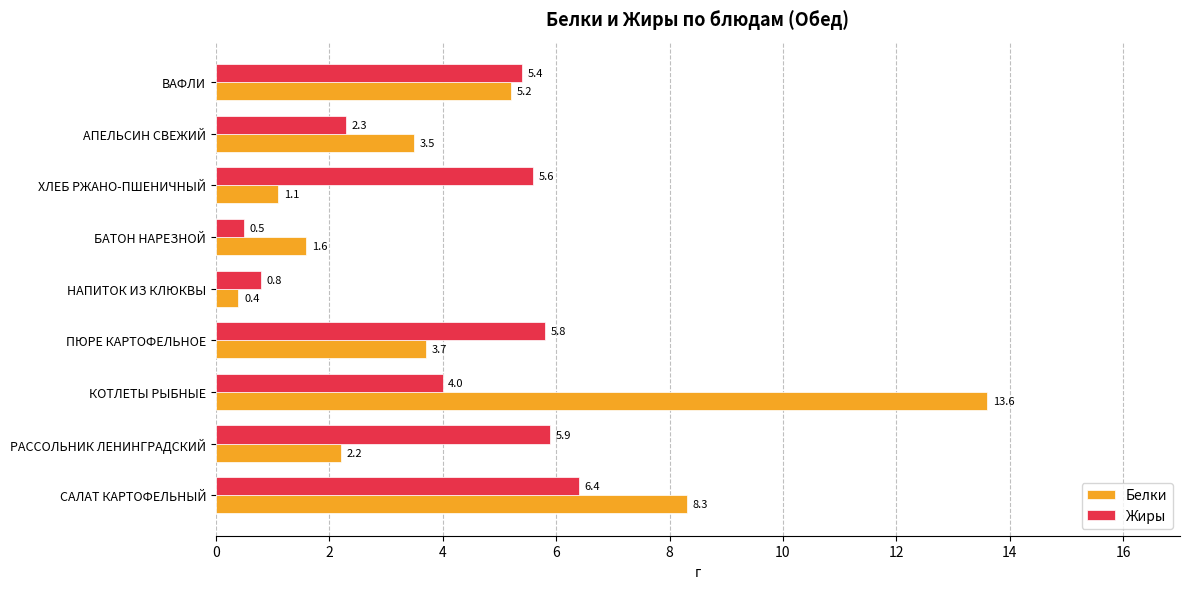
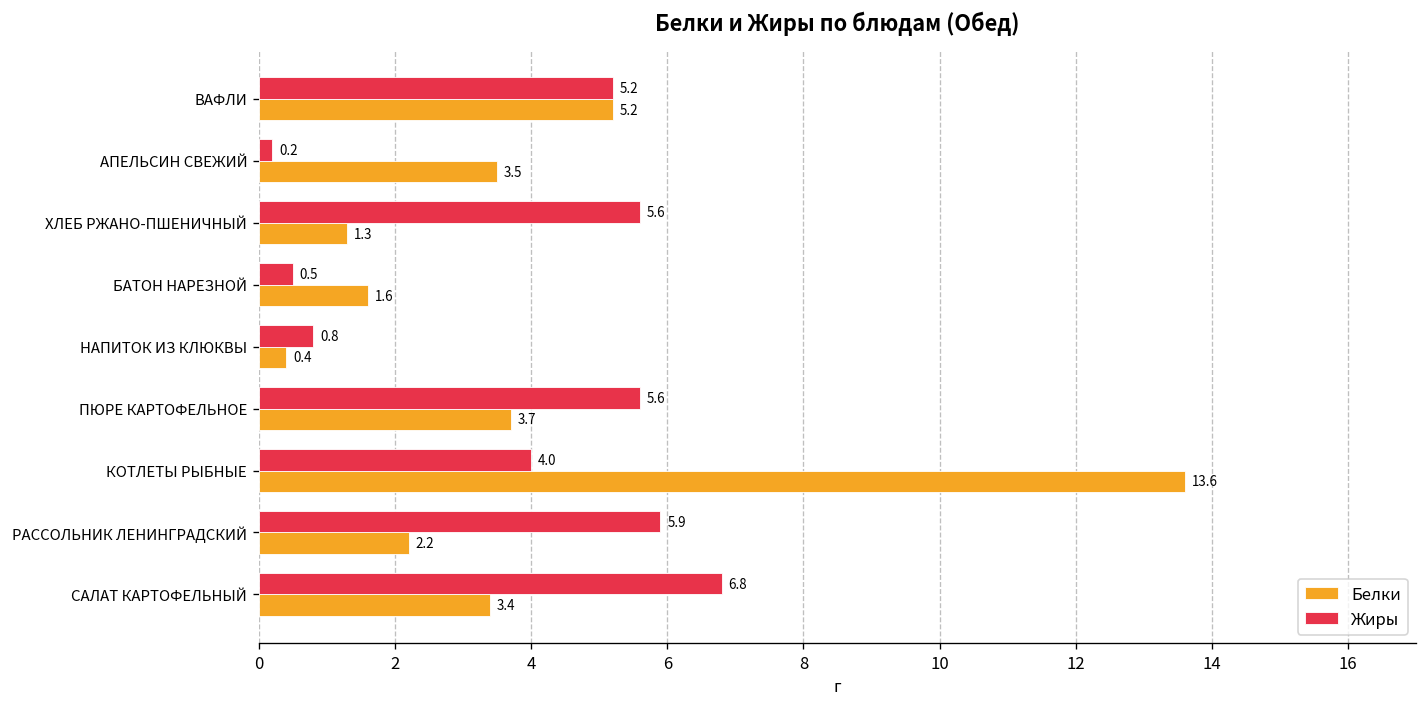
  {
    "Белки": {
      "ВАФЛИ": 5.2,
      "АПЕЛЬСИН СВЕЖИЙ": 3.5,
-     "ХЛЕБ РЖАНО-ПШЕНИЧНЫЙ": 1.1,
+     "ХЛЕБ РЖАНО-ПШЕНИЧНЫЙ": 1.3,
      "БАТОН НАРЕЗНОЙ": 1.6,
      "НАПИТОК ИЗ КЛЮКВЫ": 0.4,
      "ПЮРЕ КАРТОФЕЛЬНОЕ": 3.7,
      "КОТЛЕТЫ РЫБНЫЕ": 13.6,
      "РАССОЛЬНИК ЛЕНИНГРАДСКИЙ": 2.2,
-     "САЛАТ КАРТОФЕЛЬНЫЙ": 8.3
+     "САЛАТ КАРТОФЕЛЬНЫЙ": 3.4
    },
    "Жиры": {
-     "ВАФЛИ": 5.4,
-     "АПЕЛЬСИН СВЕЖИЙ": 2.3,
+     "ВАФЛИ": 5.2,
+     "АПЕЛЬСИН СВЕЖИЙ": 0.2,
      "ХЛЕБ РЖАНО-ПШЕНИЧНЫЙ": 5.6,
      "БАТОН НАРЕЗНОЙ": 0.5,
      "НАПИТОК ИЗ КЛЮКВЫ": 0.8,
-     "ПЮРЕ КАРТОФЕЛЬНОЕ": 5.8,
+     "ПЮРЕ КАРТОФЕЛЬНОЕ": 5.6,
      "КОТЛЕТЫ РЫБНЫЕ": 4.0,
      "РАССОЛЬНИК ЛЕНИНГРАДСКИЙ": 5.9,
-     "САЛАТ КАРТОФЕЛЬНЫЙ": 6.4
+     "САЛАТ КАРТОФЕЛЬНЫЙ": 6.8
    }
  }
